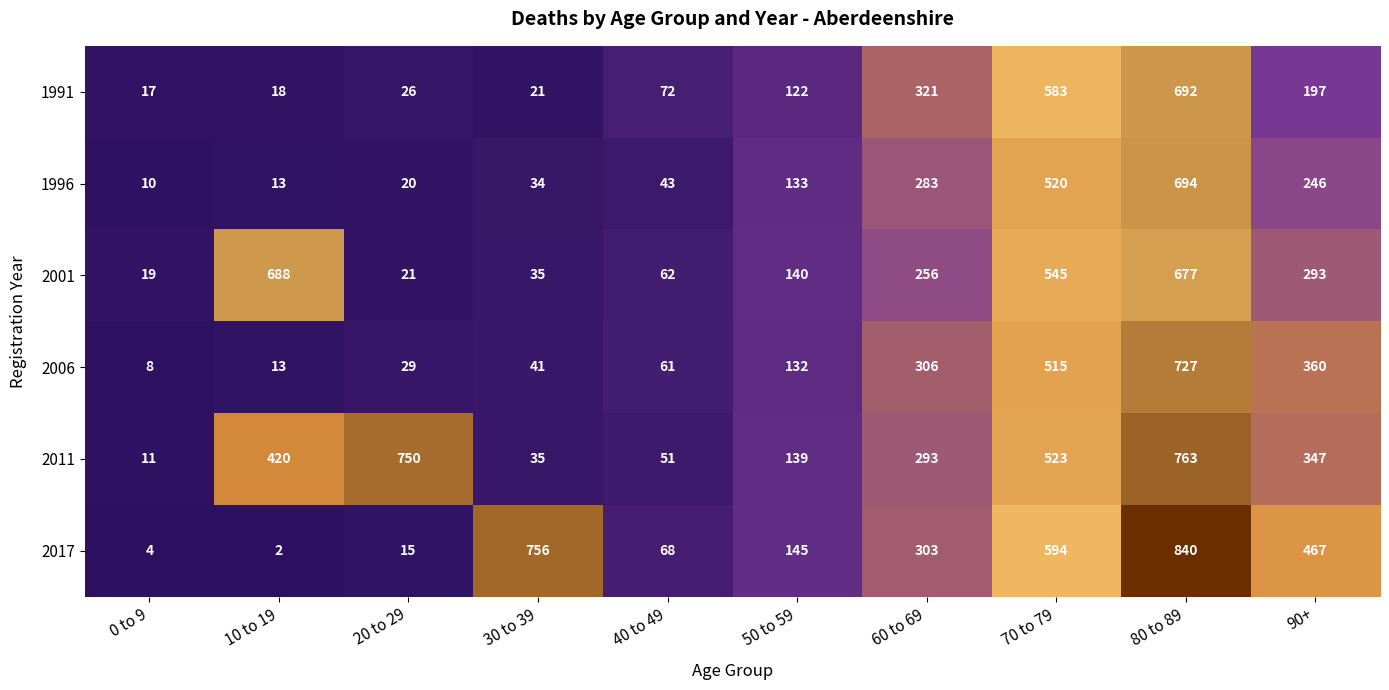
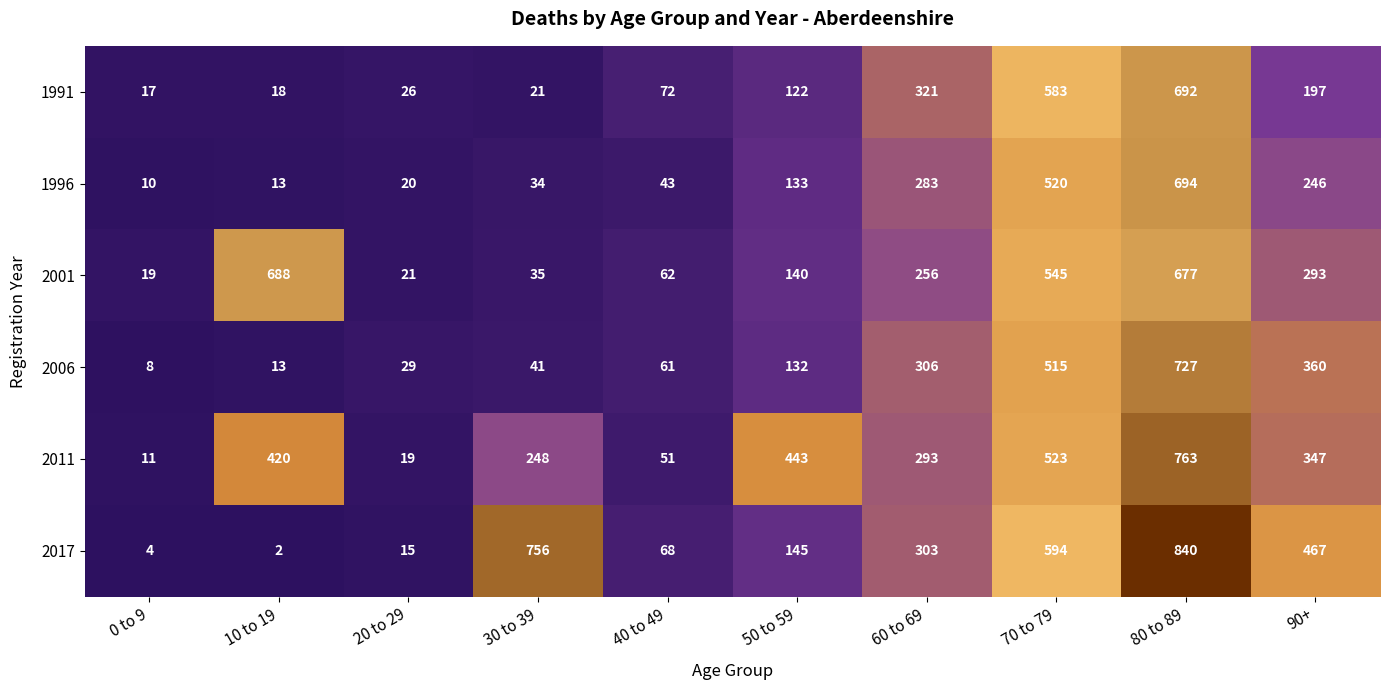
  {
    "1991": {
      "0 to 9": 17,
      "10 to 19": 18,
      "20 to 29": 26,
      "30 to 39": 21,
      "40 to 49": 72,
      "50 to 59": 122,
      "60 to 69": 321,
      "70 to 79": 583,
      "80 to 89": 692,
      "90+": 197
    },
    "1996": {
      "0 to 9": 10,
      "10 to 19": 13,
      "20 to 29": 20,
      "30 to 39": 34,
      "40 to 49": 43,
      "50 to 59": 133,
      "60 to 69": 283,
      "70 to 79": 520,
      "80 to 89": 694,
      "90+": 246
    },
    "2001": {
      "0 to 9": 19,
      "10 to 19": 688,
      "20 to 29": 21,
      "30 to 39": 35,
      "40 to 49": 62,
      "50 to 59": 140,
      "60 to 69": 256,
      "70 to 79": 545,
      "80 to 89": 677,
      "90+": 293
    },
    "2006": {
      "0 to 9": 8,
      "10 to 19": 13,
      "20 to 29": 29,
      "30 to 39": 41,
      "40 to 49": 61,
      "50 to 59": 132,
      "60 to 69": 306,
      "70 to 79": 515,
      "80 to 89": 727,
      "90+": 360
    },
    "2011": {
      "0 to 9": 11,
      "10 to 19": 420,
-     "20 to 29": 750,
-     "30 to 39": 35,
+     "20 to 29": 19,
+     "30 to 39": 248,
      "40 to 49": 51,
-     "50 to 59": 139,
+     "50 to 59": 443,
      "60 to 69": 293,
      "70 to 79": 523,
      "80 to 89": 763,
      "90+": 347
    },
    "2017": {
      "0 to 9": 4,
      "10 to 19": 2,
      "20 to 29": 15,
      "30 to 39": 756,
      "40 to 49": 68,
      "50 to 59": 145,
      "60 to 69": 303,
      "70 to 79": 594,
      "80 to 89": 840,
      "90+": 467
    }
  }
